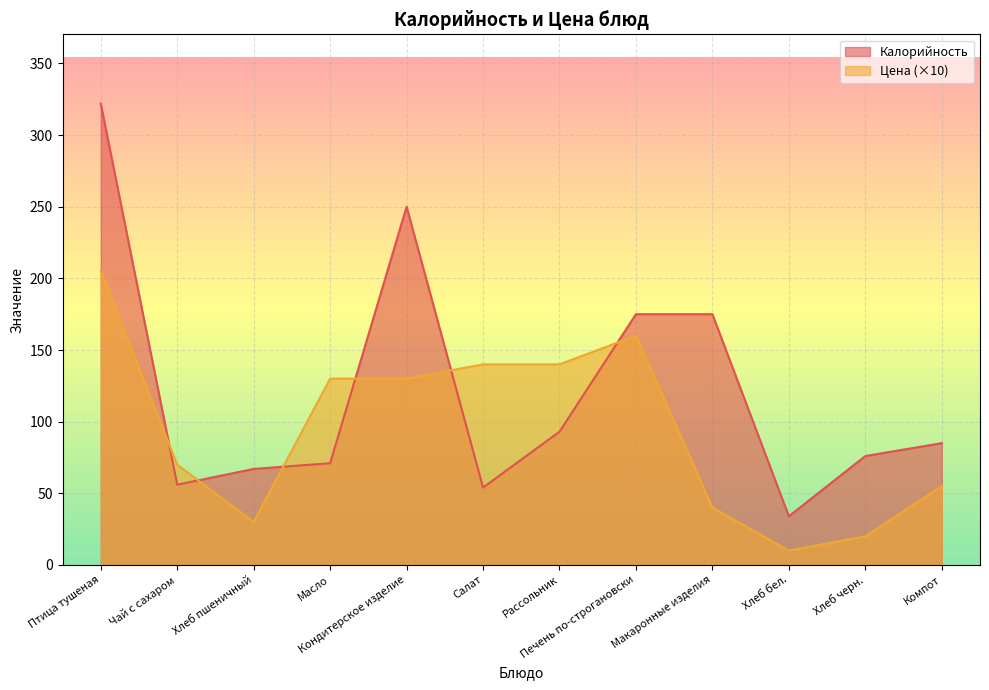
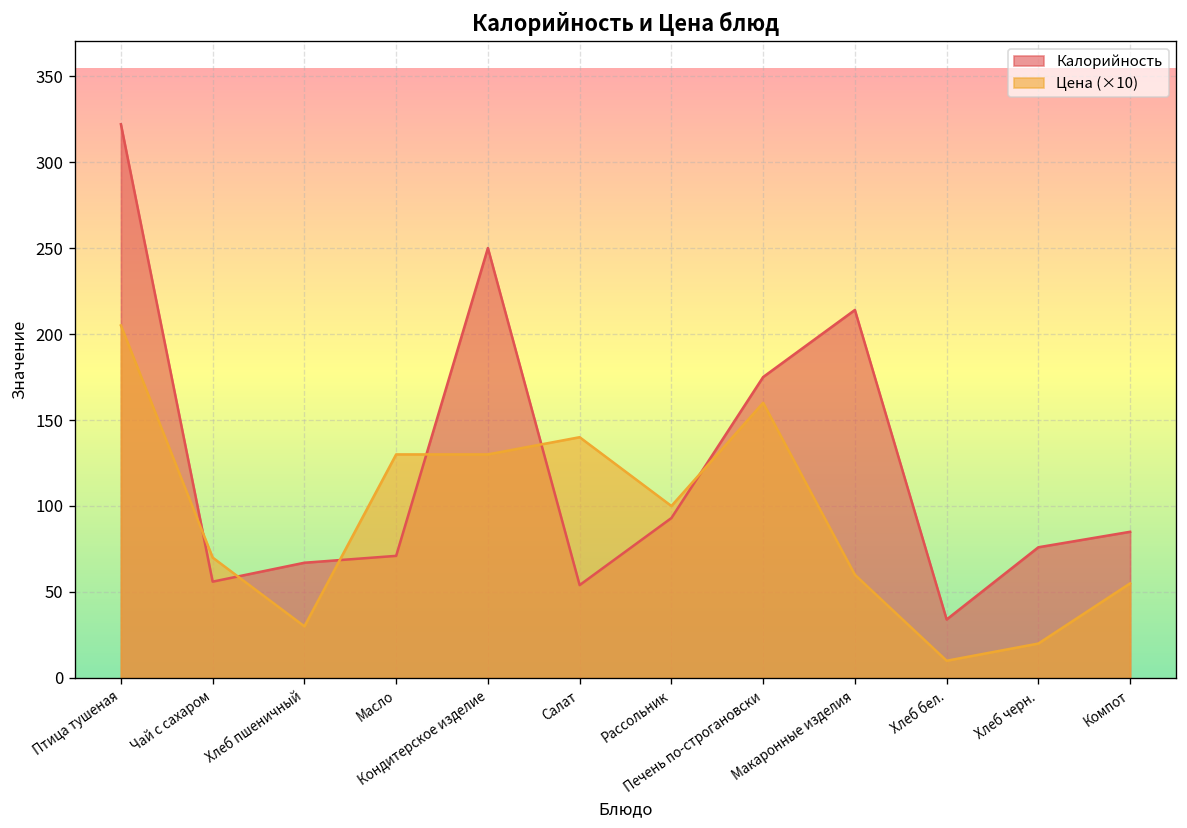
  {
    "Калорийность": {
      "Птица тушеная": 322,
      "Чай с сахаром": 56,
      "Хлеб пшеничный": 67,
      "Масло": 71,
      "Кондитерское изделие": 250,
      "Салат": 54,
      "Рассольник": 93,
      "Печень по-строгановски": 175,
-     "Макаронные изделия": 175,
+     "Макаронные изделия": 214,
      "Хлеб бел.": 34,
      "Хлеб черн.": 76,
      "Компот": 85
    },
    "Цена (×10)": {
      "Птица тушеная": 205,
      "Чай с сахаром": 70,
      "Хлеб пшеничный": 30,
      "Масло": 130,
      "Кондитерское изделие": 130,
      "Салат": 140,
-     "Рассольник": 140,
+     "Рассольник": 100,
      "Печень по-строгановски": 160,
-     "Макаронные изделия": 40,
+     "Макаронные изделия": 60,
      "Хлеб бел.": 10,
      "Хлеб черн.": 20,
      "Компот": 55
    }
  }
